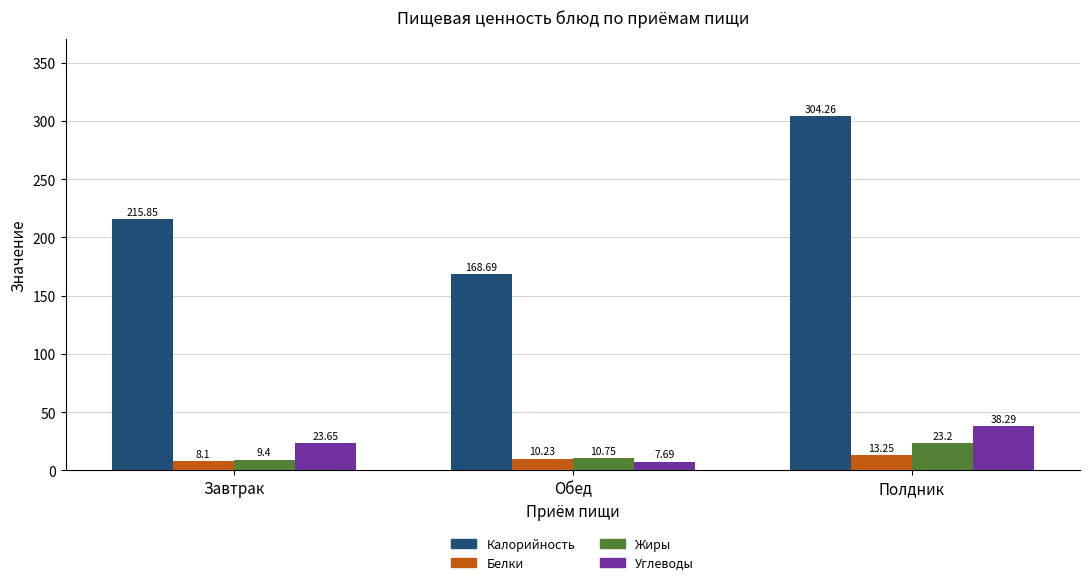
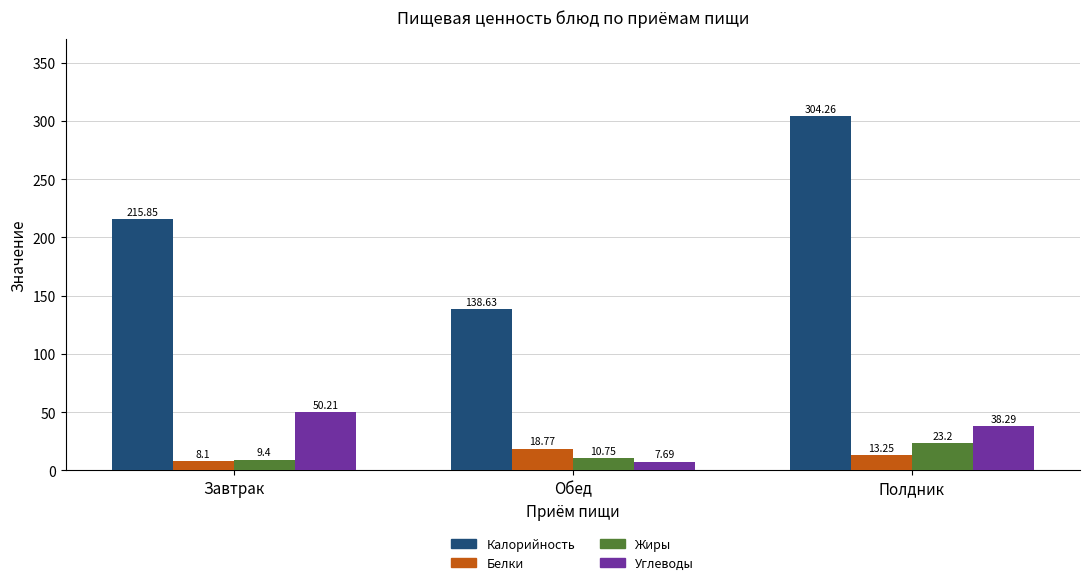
  {
    "Калорийность": {
      "Завтрак": 215.85,
-     "Обед": 168.69,
+     "Обед": 138.63,
      "Полдник": 304.26
    },
    "Белки": {
      "Завтрак": 8.1,
-     "Обед": 10.23,
+     "Обед": 18.77,
      "Полдник": 13.25
    },
    "Жиры": {
      "Завтрак": 9.4,
      "Обед": 10.75,
      "Полдник": 23.2
    },
    "Углеводы": {
-     "Завтрак": 23.65,
+     "Завтрак": 50.21,
      "Обед": 7.69,
      "Полдник": 38.29
    }
  }
